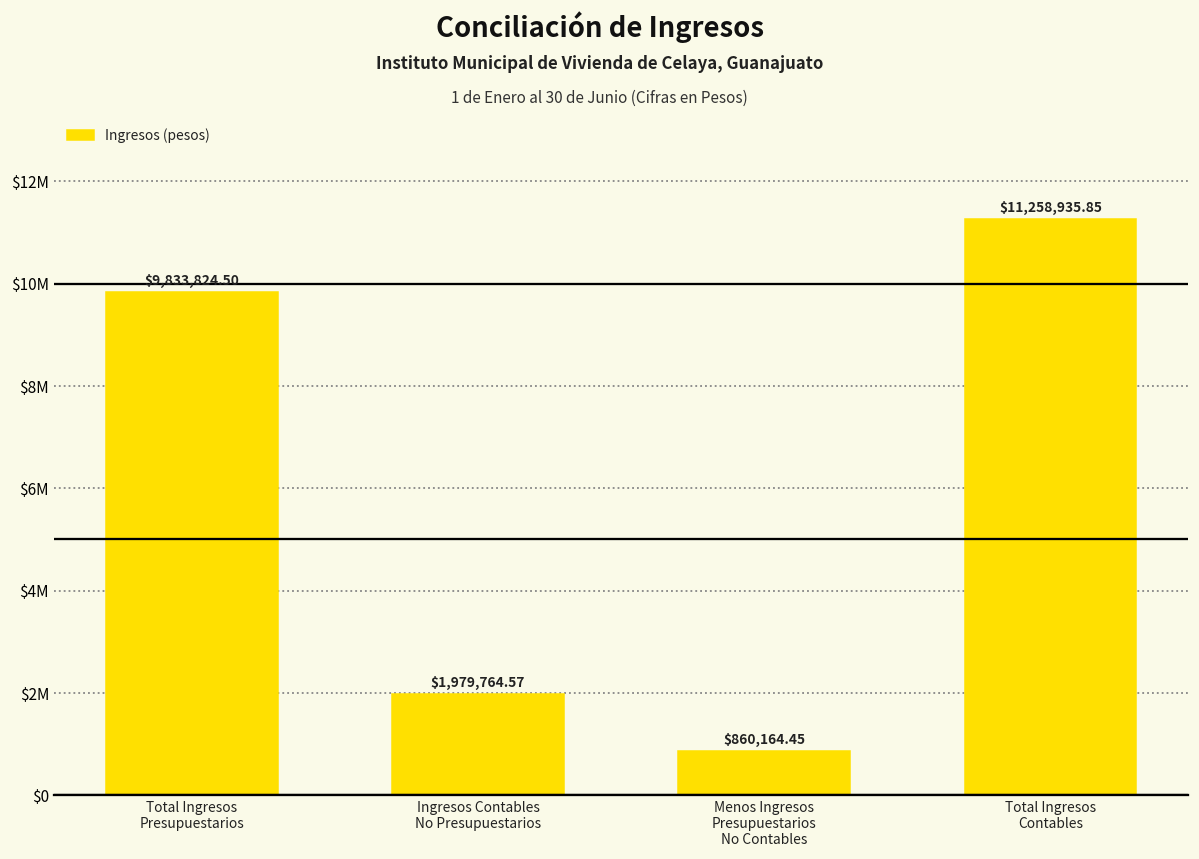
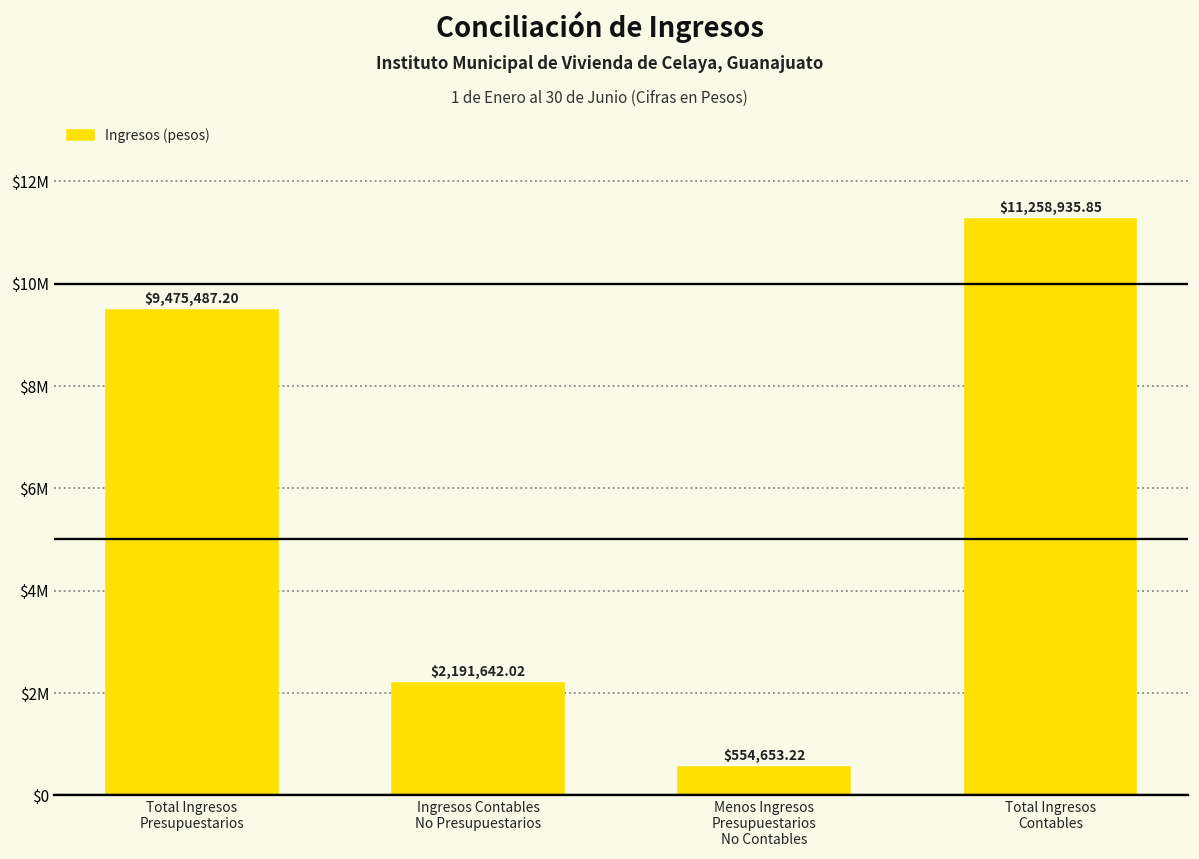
  {
-   "Total Ingresos Presupuestarios": "$9,833,824.50",
-   "Ingresos Contables No Presupuestarios": "$1,979,764.57",
-   "Menos Ingresos Presupuestarios No Contables": "$860,164.45",
+   "Total Ingresos Presupuestarios": "$9,475,487.20",
+   "Ingresos Contables No Presupuestarios": "$2,191,642.02",
+   "Menos Ingresos Presupuestarios No Contables": "$554,653.22",
    "Total Ingresos Contables": "$11,258,935.85"
  }
